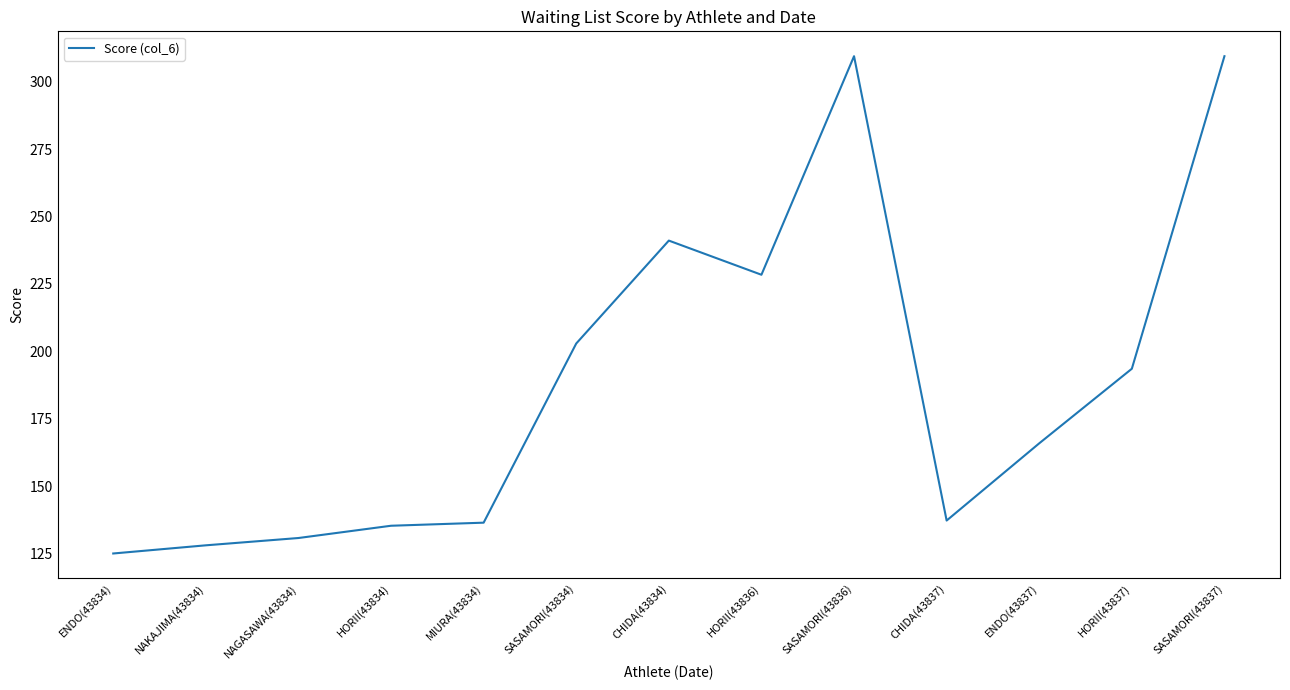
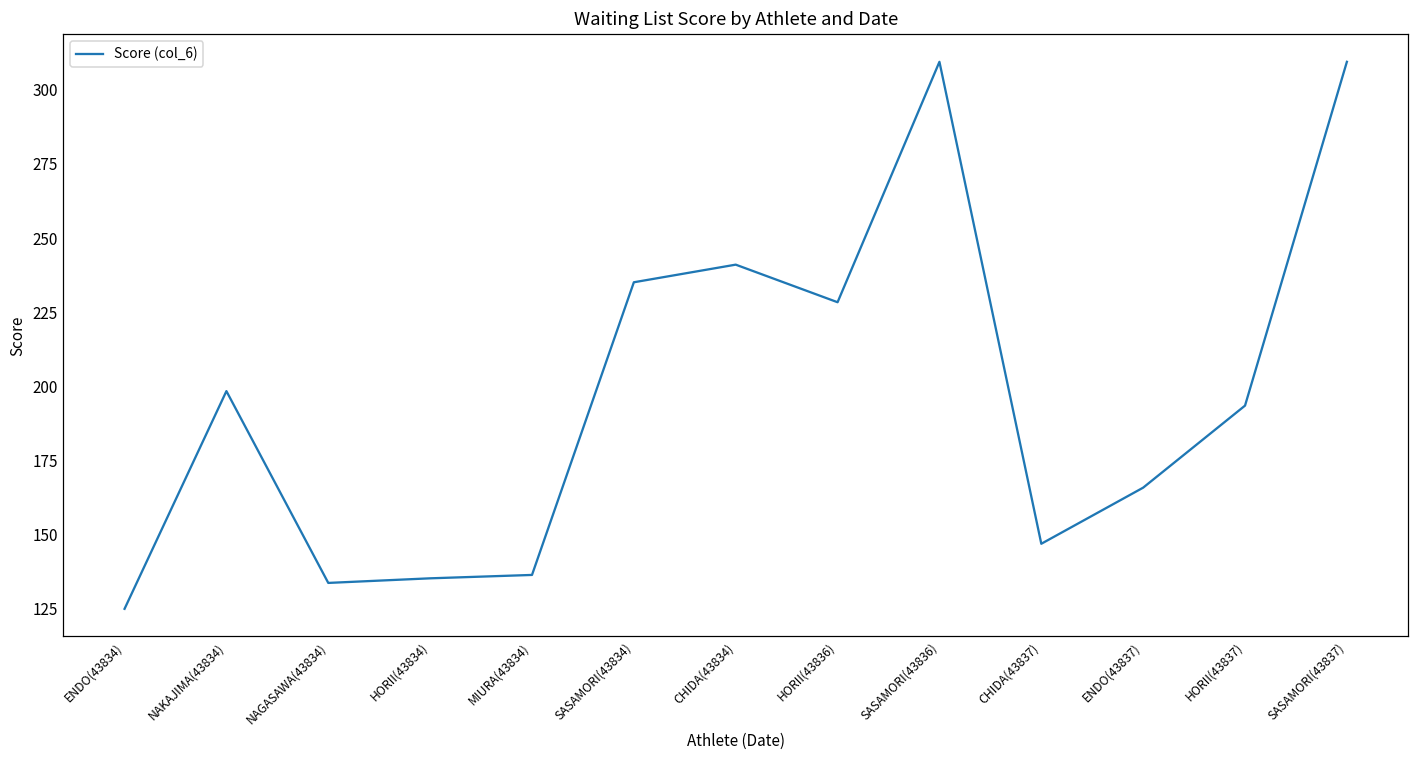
  {
    "ENDO(43834)": 125,
-   "NAKAJIMA(43834)": 128,
-   "NAGASAWA(43834)": 131,
+   "NAKAJIMA(43834)": 198,
+   "NAGASAWA(43834)": 134,
    "HORII(43834)": 135,
    "MIURA(43834)": 136,
-   "SASAMORI(43834)": 203,
+   "SASAMORI(43834)": 235,
    "CHIDA(43834)": 241,
    "HORII(43836)": 228,
    "SASAMORI(43836)": 309,
-   "CHIDA(43837)": 137,
+   "CHIDA(43837)": 147,
    "ENDO(43837)": 166,
    "HORII(43837)": 194,
    "SASAMORI(43837)": 309
  }
